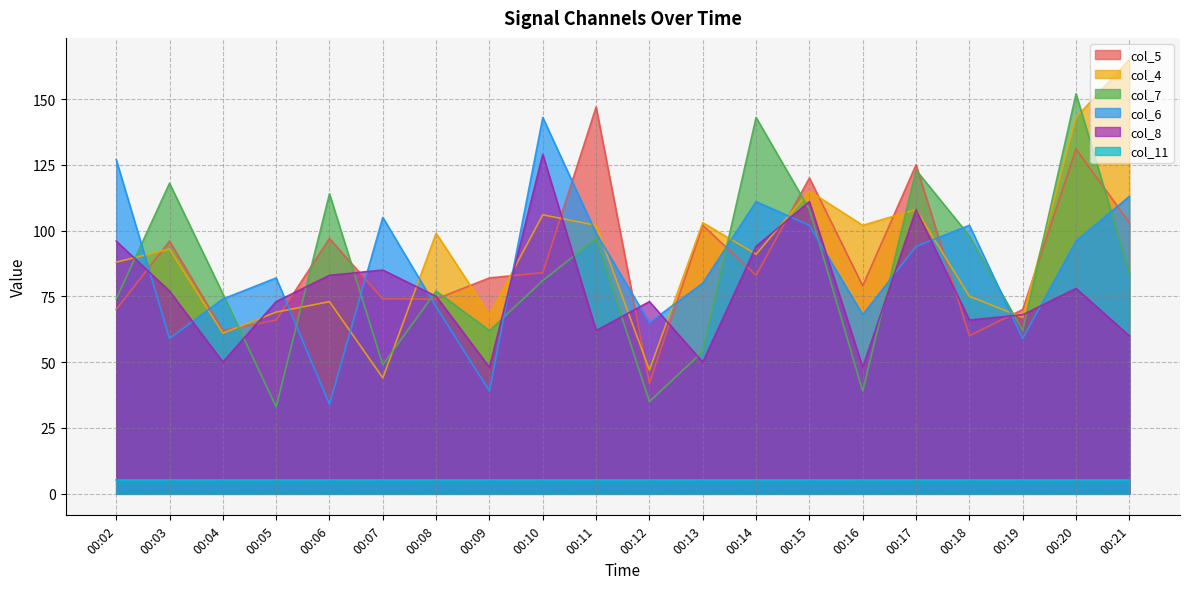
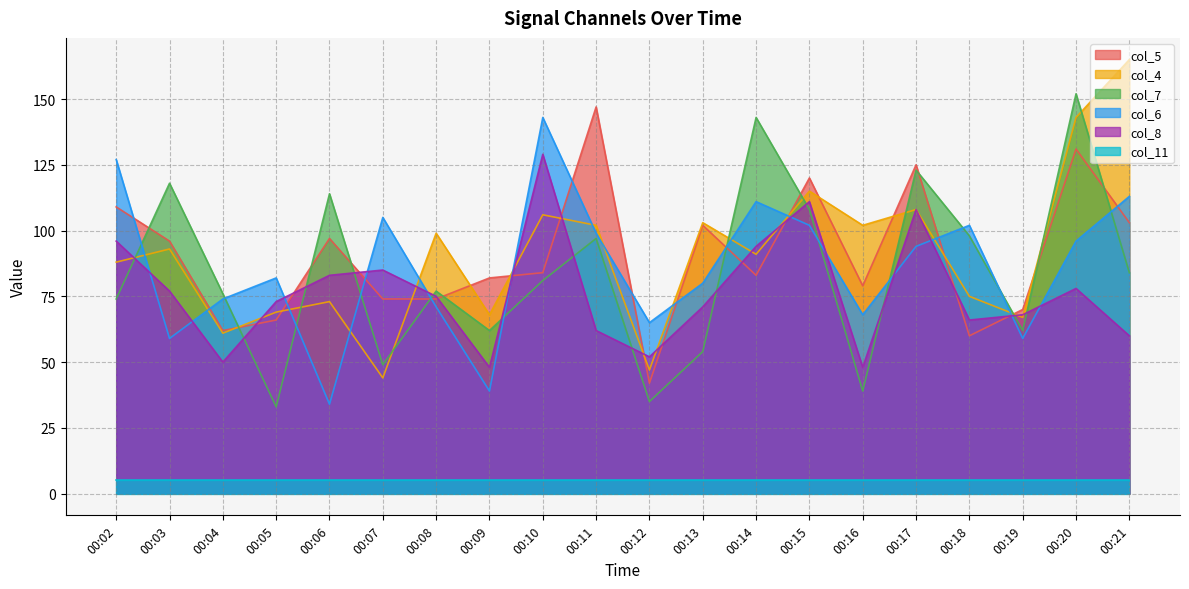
  {
    "col_5": {
-     "00:02": 70,
+     "00:02": 109,
      "00:03": 96,
      "00:04": 62,
      "00:05": 66,
      "00:06": 97,
      "00:07": 74,
      "00:08": 74,
      "00:09": 82,
      "00:10": 84,
      "00:11": 147,
      "00:12": 42,
      "00:13": 102,
      "00:14": 83,
      "00:15": 120,
      "00:16": 79,
      "00:17": 125,
      "00:18": 60,
      "00:19": 70,
      "00:20": 131,
      "00:21": 103
    },
    "col_4": {
      "00:02": 88,
      "00:03": 93,
      "00:04": 61,
      "00:05": 69,
      "00:06": 73,
      "00:07": 44,
      "00:08": 99,
      "00:09": 68,
      "00:10": 106,
      "00:11": 102,
      "00:12": 47,
      "00:13": 103,
      "00:14": 91,
      "00:15": 115,
      "00:16": 102,
      "00:18": 75,
      "00:19": 67,
      "00:20": 143
    },
    "col_7": {
      "00:02": 74,
      "00:03": 118,
      "00:04": 76,
      "00:05": 33,
      "00:06": 114,
      "00:07": 49,
      "00:08": 77,
      "00:09": 62,
      "00:10": 81,
      "00:11": 97,
      "00:12": 35,
      "00:13": 54,
      "00:14": 143,
      "00:15": 108,
      "00:16": 39,
      "00:17": 123,
      "00:18": 98,
      "00:19": 62,
      "00:20": 152,
      "00:21": 84
    },
    "col_8": {
      "00:02": 96,
      "00:03": 77,
      "00:04": 50,
      "00:05": 73,
      "00:06": 83,
      "00:07": 85,
      "00:08": 75,
      "00:09": 48,
      "00:10": 129,
      "00:11": 62,
-     "00:12": 73,
-     "00:13": 50,
+     "00:12": 52,
+     "00:13": 71,
      "00:14": 94,
      "00:15": 111,
      "00:16": 48,
      "00:18": 66,
      "00:19": 68,
      "00:20": 78,
      "00:21": 60
    }
  }
